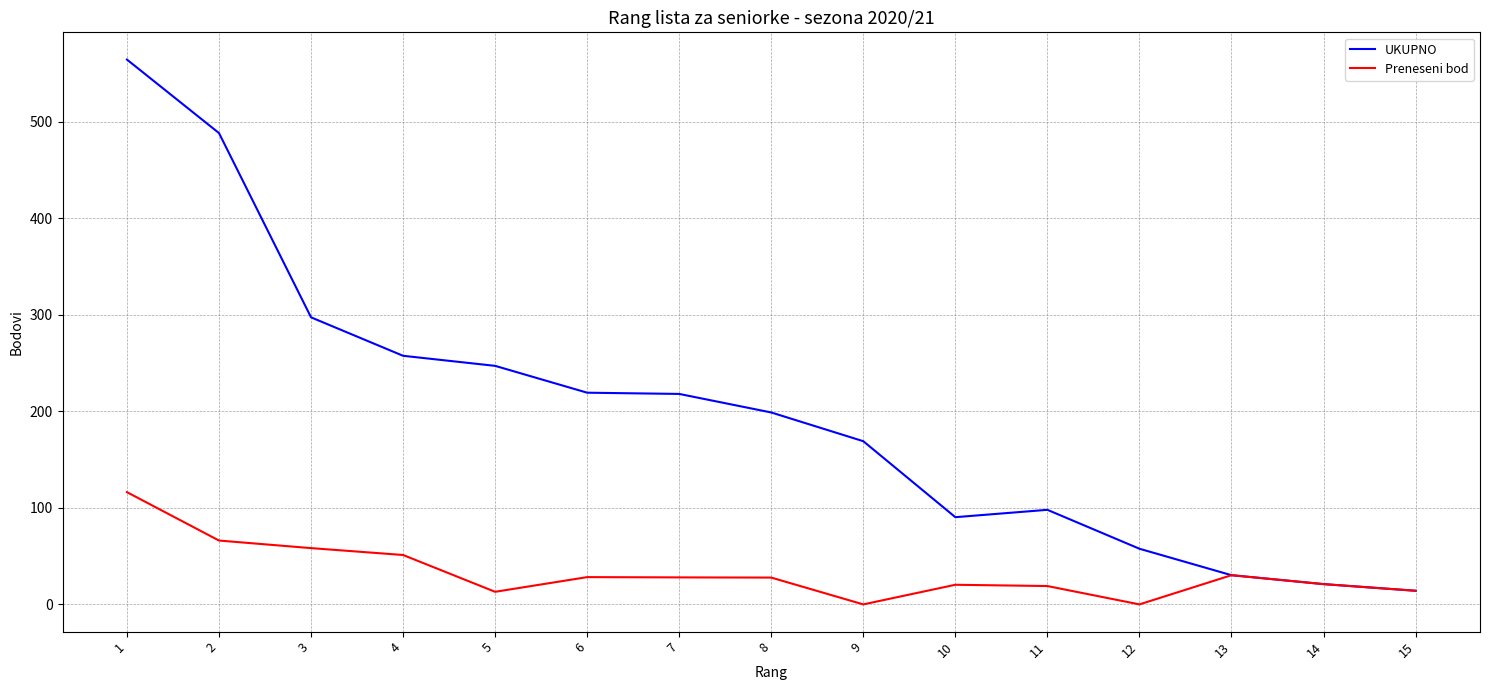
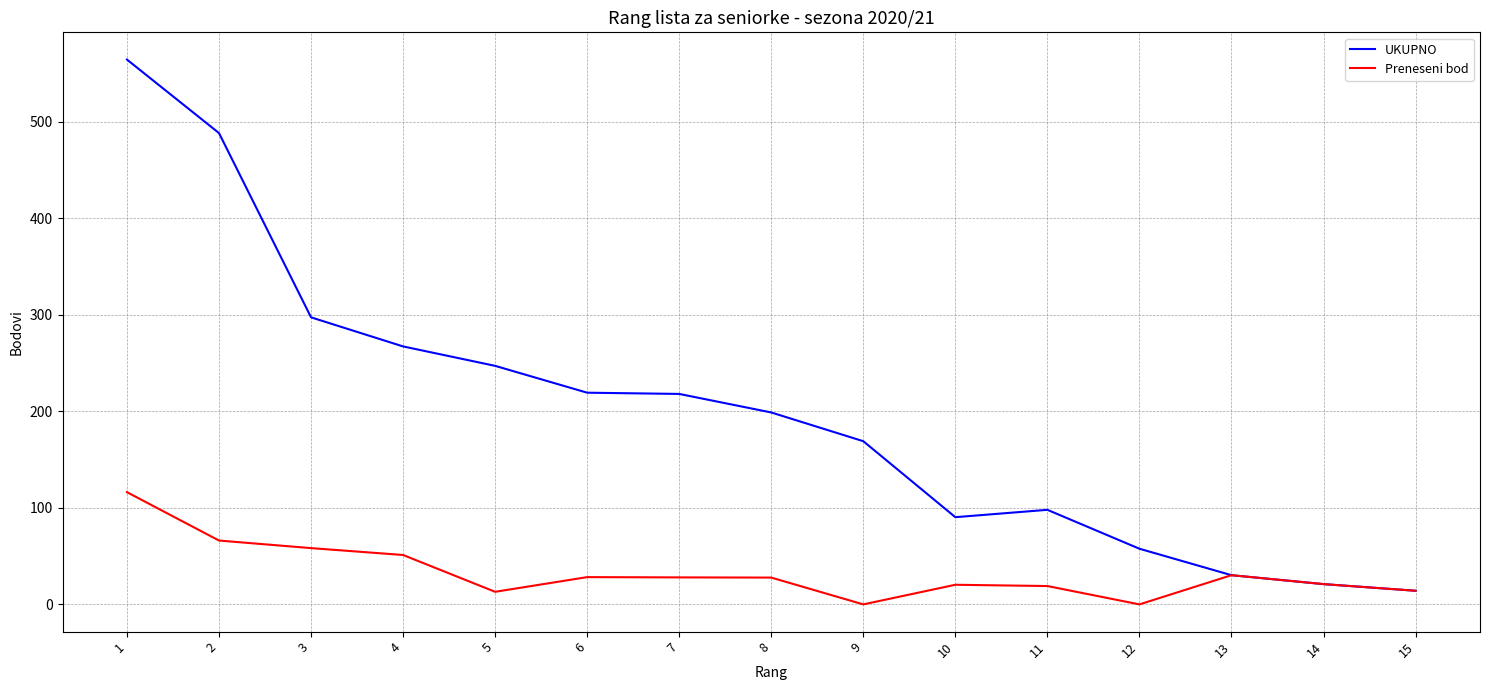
  {
    "UKUPNO": {
      "1": 560,
      "2": 490,
      "3": 300,
-     "4": 260,
+     "4": 270,
      "5": 250,
      "6": 220,
      "7": 220,
      "8": 200,
      "9": 170,
      "10": 90,
      "11": 100,
      "12": 60
    },
    "Preneseni bod": {
      "1": 120,
      "2": 70,
      "3": 60,
      "4": 50,
      "5": 10,
      "6": 30,
      "7": 30,
      "8": 30,
      "9": 0,
      "10": 20,
      "11": 20,
      "12": 0
    }
  }
